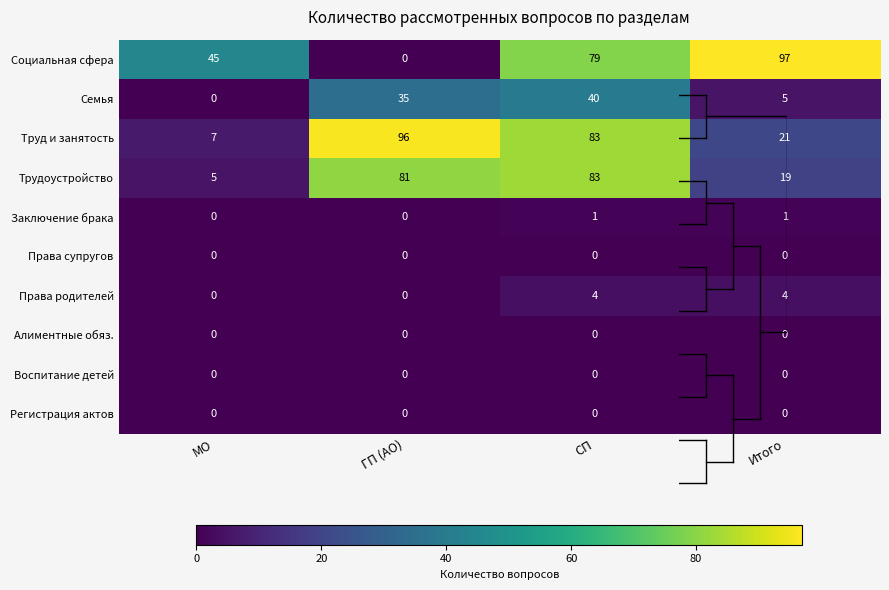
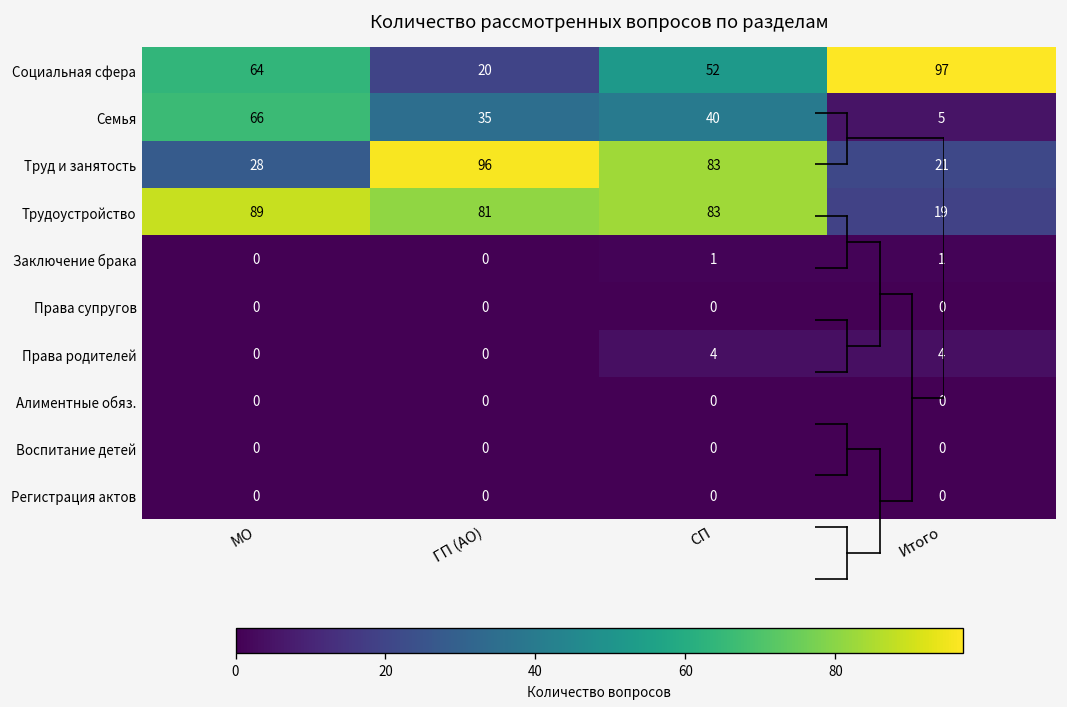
  {
    "Количество рассмотренных вопросов по разделам": {
      "Социальная сфера": {
-       "МО": 45,
-       "ГП (АО)": 0,
-       "СП": 79
+       "МО": 64,
+       "ГП (АО)": 20,
+       "СП": 52
      },
      "Семья": {
-       "МО": 0,
+       "МО": 66,
        "ГП (АО)": 35,
        "СП": 40
      },
      "Труд и занятость": {
-       "МО": 7,
+       "МО": 28,
        "ГП (АО)": 96,
        "СП": 83
      },
      "Трудоустройство": {
-       "МО": 5,
+       "МО": 89,
        "ГП (АО)": 81,
        "СП": 83
      },
      "Заключение брака": {
        "МО": 0,
        "ГП (АО)": 0,
        "СП": 1
      },
      "Права супругов": {
        "МО": 0,
        "ГП (АО)": 0,
        "СП": 0
      },
      "Права родителей": {
        "МО": 0,
        "ГП (АО)": 0,
        "СП": 4
      },
      "Алиментные обяз.": {
        "МО": 0,
        "ГП (АО)": 0,
        "СП": 0
      },
      "Воспитание детей": {
        "МО": 0,
        "ГП (АО)": 0,
        "СП": 0
      },
      "Регистрация актов": {
        "МО": 0,
        "ГП (АО)": 0,
        "СП": 0
      }
    }
  }
